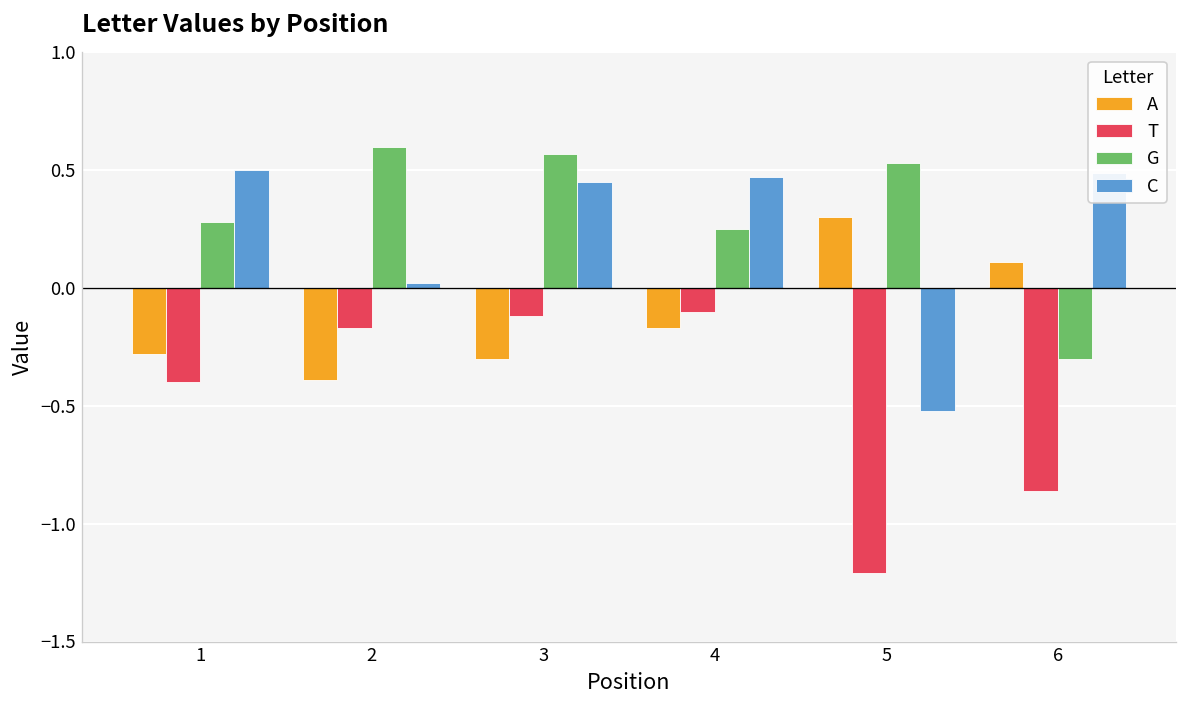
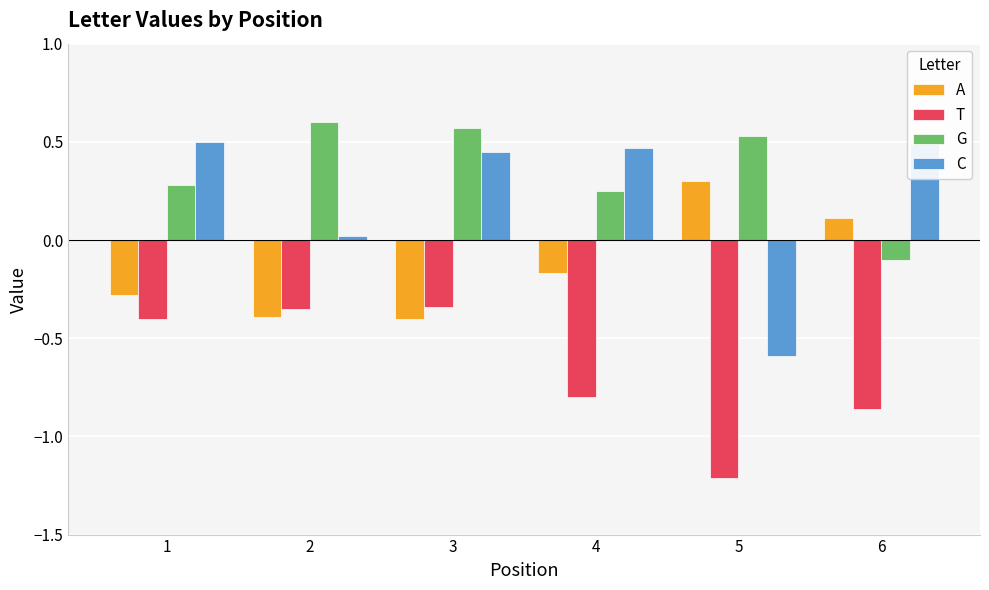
  {
    "A": {
      "1": -0.28,
      "2": -0.4,
-     "3": -0.3,
+     "3": -0.4,
      "4": -0.17,
      "5": 0.3,
      "6": 0.1
    },
    "T": {
      "1": -0.40,
-     "2": -0.17,
-     "3": -0.12,
-     "4": -0.1,
+     "2": -0.35,
+     "3": -0.34,
+     "4": -0.8,
      "5": -1.21,
      "6": -0.86
    },
    "G": {
      "1": 0.28,
      "2": 0.6,
      "3": 0.57,
      "4": 0.25,
      "5": 0.53,
-     "6": -0.3
+     "6": -0.1
    },
    "C": {
      "1": 0.50,
      "2": 0.02,
      "3": 0.45,
      "4": 0.47,
-     "5": -0.52
+     "5": -0.59
    }
  }
